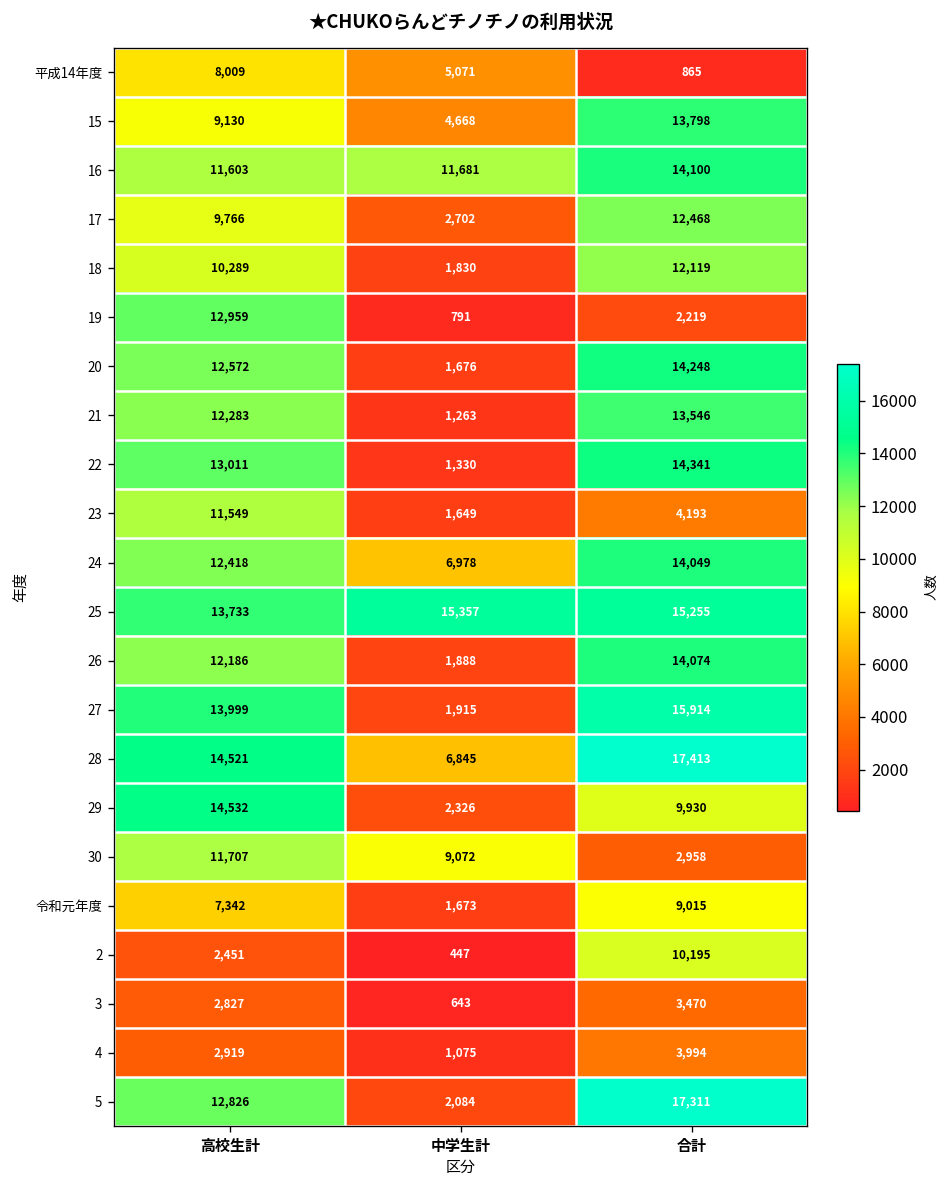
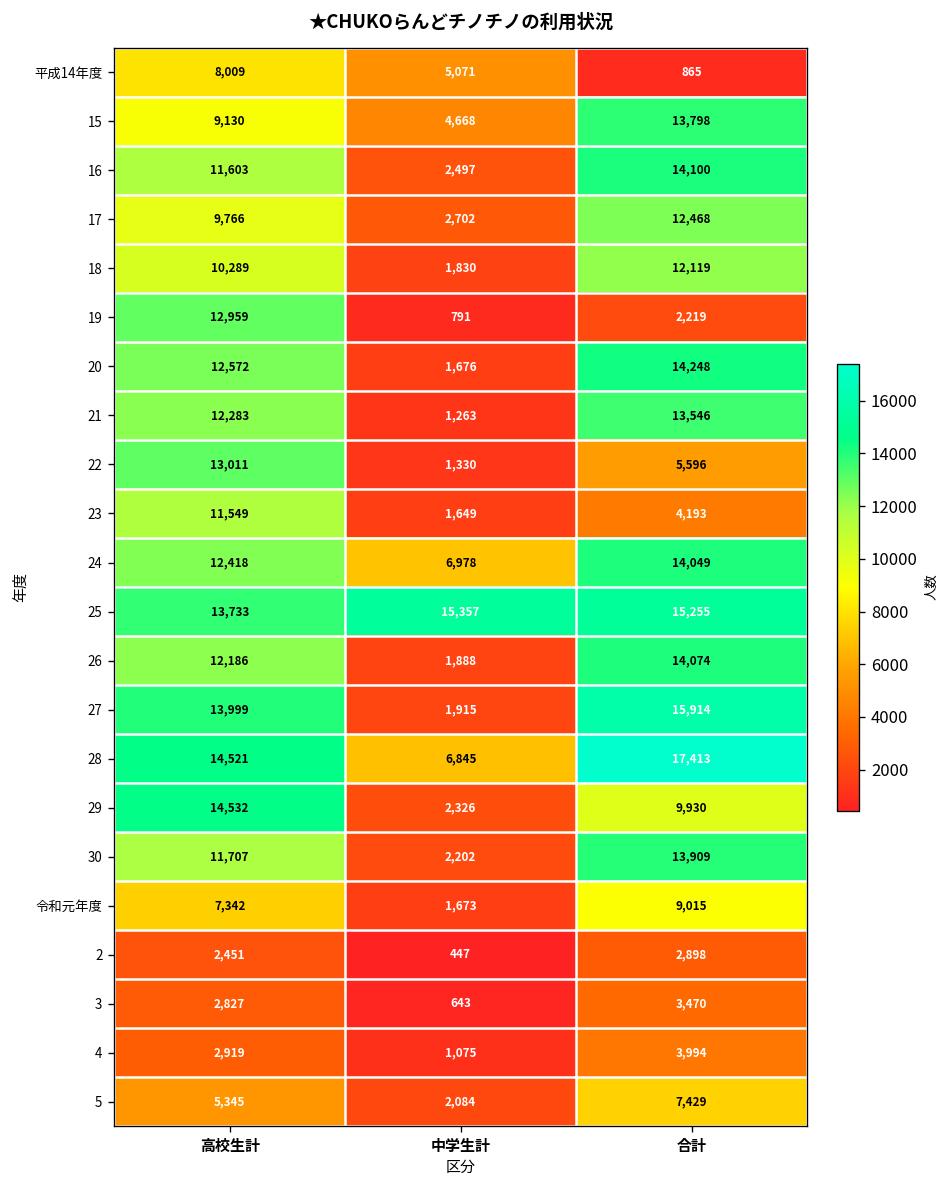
  {
    "平成14年度": {
      "高校生計": "8,009",
      "中学生計": "5,071",
      "合計": "865"
    },
    "15": {
      "高校生計": "9,130",
      "中学生計": "4,668",
      "合計": "13,798"
    },
    "16": {
      "高校生計": "11,603",
-     "中学生計": "11,681",
+     "中学生計": "2,497",
      "合計": "14,100"
    },
    "17": {
      "高校生計": "9,766",
      "中学生計": "2,702",
      "合計": "12,468"
    },
    "18": {
      "高校生計": "10,289",
      "中学生計": "1,830",
      "合計": "12,119"
    },
    "19": {
      "高校生計": "12,959",
      "中学生計": "791",
      "合計": "2,219"
    },
    "20": {
      "高校生計": "12,572",
      "中学生計": "1,676",
      "合計": "14,248"
    },
    "21": {
      "高校生計": "12,283",
      "中学生計": "1,263",
      "合計": "13,546"
    },
    "22": {
      "高校生計": "13,011",
      "中学生計": "1,330",
-     "合計": "14,341"
+     "合計": "5,596"
    },
    "23": {
      "高校生計": "11,549",
      "中学生計": "1,649",
      "合計": "4,193"
    },
    "24": {
      "高校生計": "12,418",
      "中学生計": "6,978",
      "合計": "14,049"
    },
    "25": {
      "高校生計": "13,733",
      "中学生計": "15,357",
      "合計": "15,255"
    },
    "26": {
      "高校生計": "12,186",
      "中学生計": "1,888",
      "合計": "14,074"
    },
    "27": {
      "高校生計": "13,999",
      "中学生計": "1,915",
      "合計": "15,914"
    },
    "28": {
      "高校生計": "14,521",
      "中学生計": "6,845",
      "合計": "17,413"
    },
    "29": {
      "高校生計": "14,532",
      "中学生計": "2,326",
      "合計": "9,930"
    },
    "30": {
      "高校生計": "11,707",
-     "中学生計": "9,072",
-     "合計": "2,958"
+     "中学生計": "2,202",
+     "合計": "13,909"
    },
    "令和元年度": {
      "高校生計": "7,342",
      "中学生計": "1,673",
      "合計": "9,015"
    },
    "2": {
      "高校生計": "2,451",
      "中学生計": "447",
-     "合計": "10,195"
+     "合計": "2,898"
    },
    "3": {
      "高校生計": "2,827",
      "中学生計": "643",
      "合計": "3,470"
    },
    "4": {
      "高校生計": "2,919",
      "中学生計": "1,075",
      "合計": "3,994"
    },
    "5": {
-     "高校生計": "12,826",
+     "高校生計": "5,345",
      "中学生計": "2,084",
-     "合計": "17,311"
+     "合計": "7,429"
    }
  }
